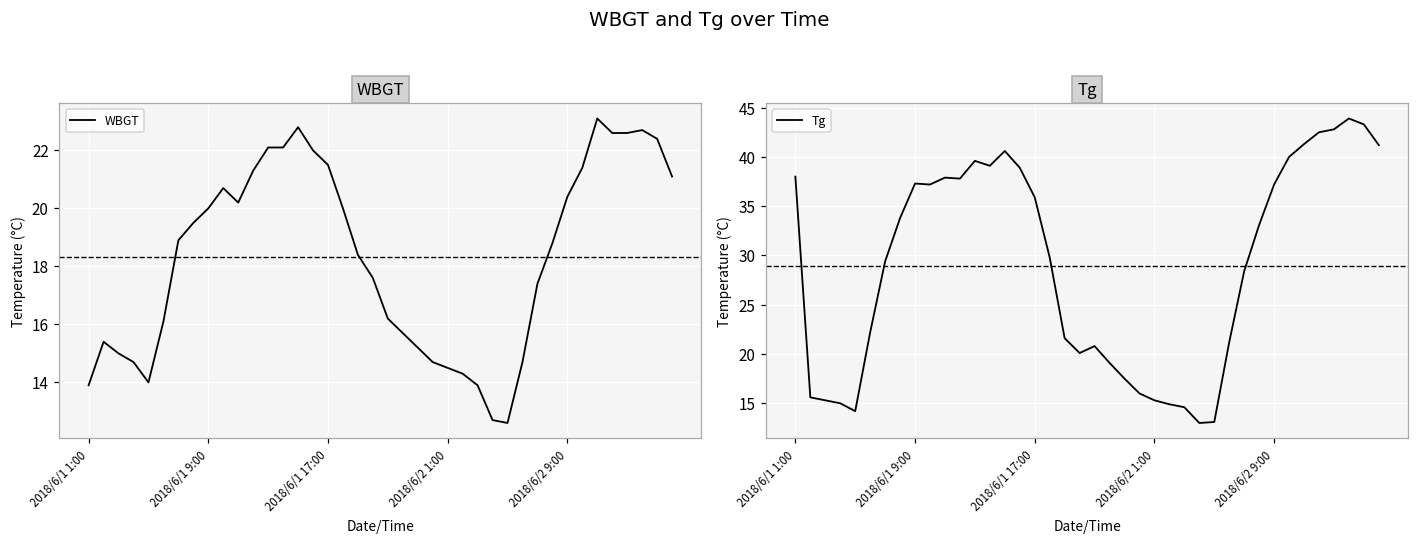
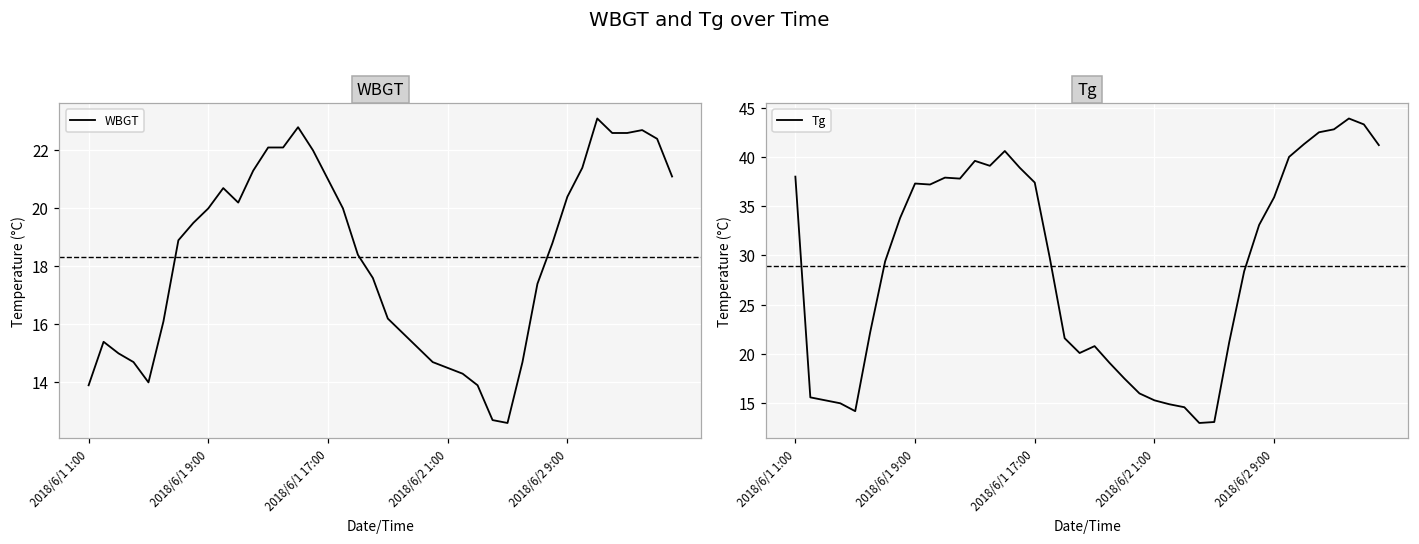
  {
    "WBGT": {
      "2018/6/1 1:00": 13.9,
      "2018/6/1 9:00": 20.0,
-     "2018/6/1 17:00": 21.5,
+     "2018/6/1 17:00": 21.0,
      "2018/6/2 1:00": 14.5,
      "2018/6/2 9:00": 20.4
    },
    "Tg": {
      "2018/6/1 1:00": 38,
      "2018/6/1 9:00": 37,
-     "2018/6/1 17:00": 36,
+     "2018/6/1 17:00": 37,
      "2018/6/2 1:00": 15,
-     "2018/6/2 9:00": 37
+     "2018/6/2 9:00": 36
    }
  }
